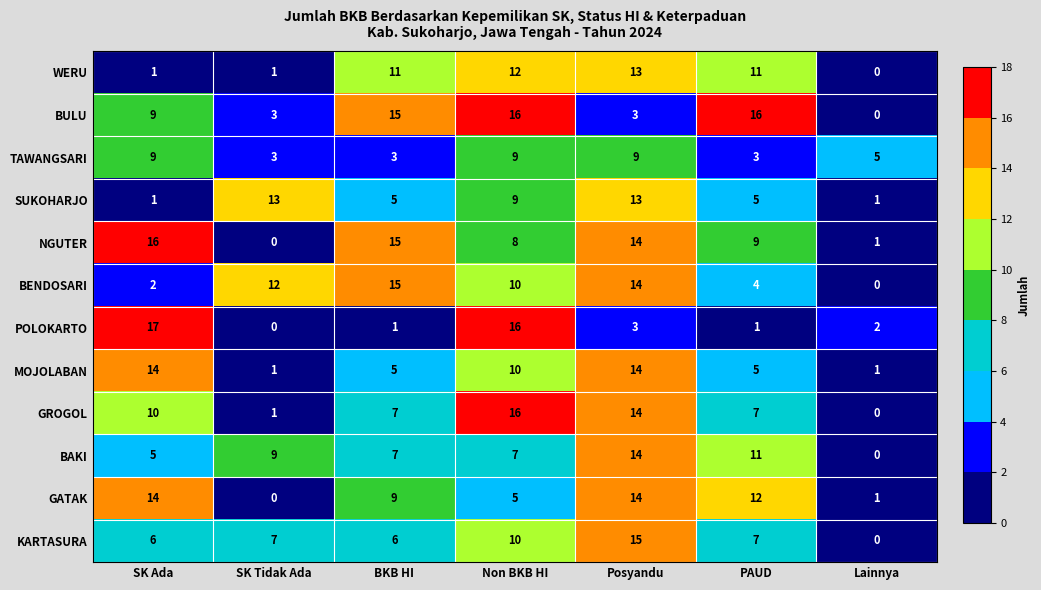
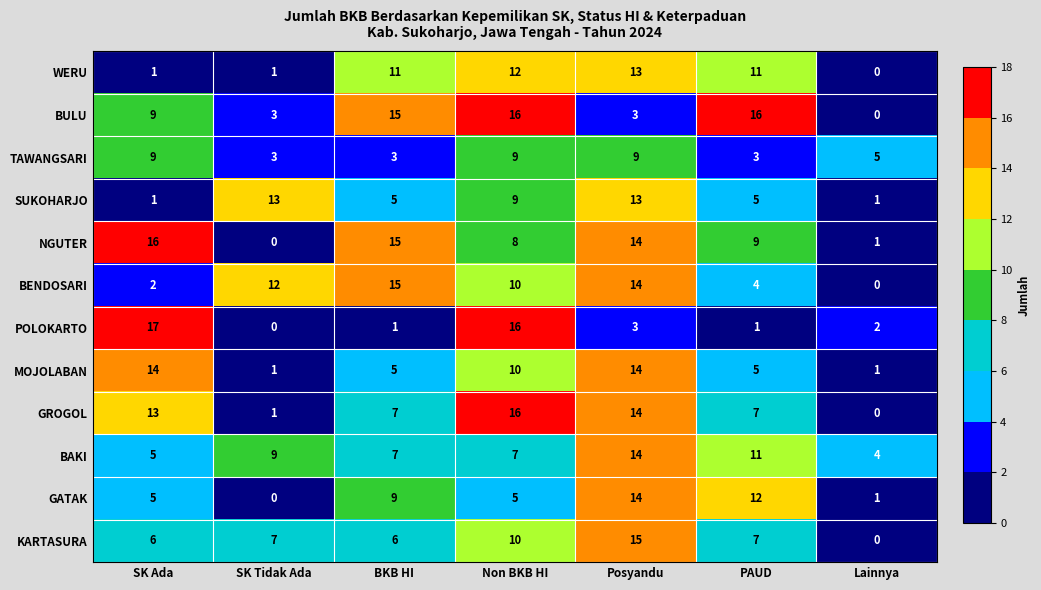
  {
    "Jumlah BKB Berdasarkan Kepemilikan SK, Status HI & Keterpaduan Kab. Sukoharjo, Jawa Tengah - Tahun 2024": {
      "WERU": {
        "SK Ada": 1,
        "SK Tidak Ada": 1,
        "BKB HI": 11,
        "Non BKB HI": 12,
        "Posyandu": 13,
        "PAUD": 11,
        "Lainnya": 0
      },
      "BULU": {
        "SK Ada": 9,
        "SK Tidak Ada": 3,
        "BKB HI": 15,
        "Non BKB HI": 16,
        "Posyandu": 3,
        "PAUD": 16,
        "Lainnya": 0
      },
      "TAWANGSARI": {
        "SK Ada": 9,
        "SK Tidak Ada": 3,
        "BKB HI": 3,
        "Non BKB HI": 9,
        "Posyandu": 9,
        "PAUD": 3,
        "Lainnya": 5
      },
      "SUKOHARJO": {
        "SK Ada": 1,
        "SK Tidak Ada": 13,
        "BKB HI": 5,
        "Non BKB HI": 9,
        "Posyandu": 13,
        "PAUD": 5,
        "Lainnya": 1
      },
      "NGUTER": {
        "SK Ada": 16,
        "SK Tidak Ada": 0,
        "BKB HI": 15,
        "Non BKB HI": 8,
        "Posyandu": 14,
        "PAUD": 9,
        "Lainnya": 1
      },
      "BENDOSARI": {
        "SK Ada": 2,
        "SK Tidak Ada": 12,
        "BKB HI": 15,
        "Non BKB HI": 10,
        "Posyandu": 14,
        "PAUD": 4,
        "Lainnya": 0
      },
      "POLOKARTO": {
        "SK Ada": 17,
        "SK Tidak Ada": 0,
        "BKB HI": 1,
        "Non BKB HI": 16,
        "Posyandu": 3,
        "PAUD": 1,
        "Lainnya": 2
      },
      "MOJOLABAN": {
        "SK Ada": 14,
        "SK Tidak Ada": 1,
        "BKB HI": 5,
        "Non BKB HI": 10,
        "Posyandu": 14,
        "PAUD": 5,
        "Lainnya": 1
      },
      "GROGOL": {
-       "SK Ada": 10,
+       "SK Ada": 13,
        "SK Tidak Ada": 1,
        "BKB HI": 7,
        "Non BKB HI": 16,
        "Posyandu": 14,
        "PAUD": 7,
        "Lainnya": 0
      },
      "BAKI": {
        "SK Ada": 5,
        "SK Tidak Ada": 9,
        "BKB HI": 7,
        "Non BKB HI": 7,
        "Posyandu": 14,
        "PAUD": 11,
-       "Lainnya": 0
+       "Lainnya": 4
      },
      "GATAK": {
-       "SK Ada": 14,
+       "SK Ada": 5,
        "SK Tidak Ada": 0,
        "BKB HI": 9,
        "Non BKB HI": 5,
        "Posyandu": 14,
        "PAUD": 12,
        "Lainnya": 1
      },
      "KARTASURA": {
        "SK Ada": 6,
        "SK Tidak Ada": 7,
        "BKB HI": 6,
        "Non BKB HI": 10,
        "Posyandu": 15,
        "PAUD": 7,
        "Lainnya": 0
      }
    }
  }
